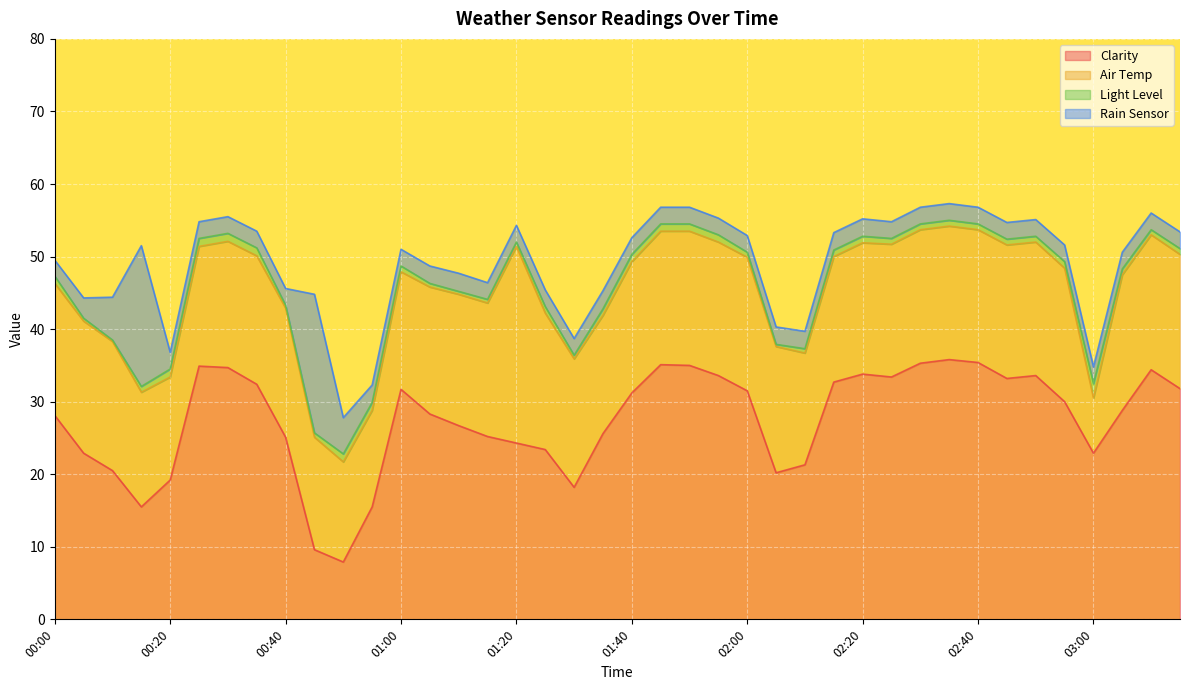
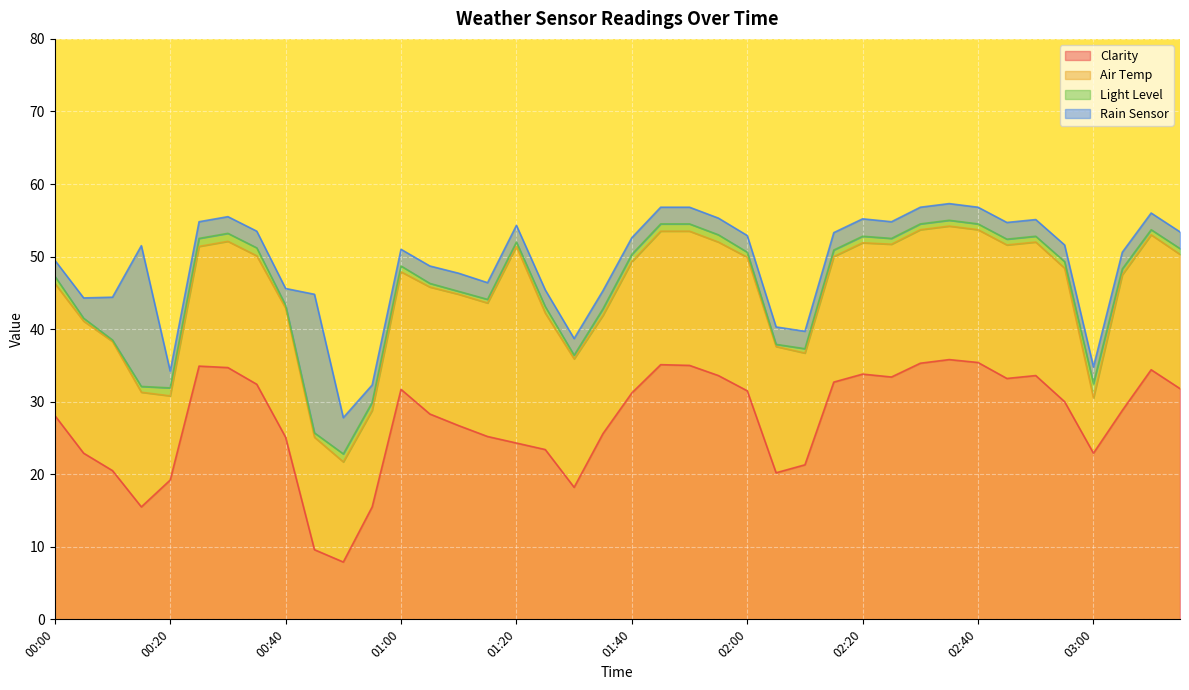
  {
    "Clarity": {
      "00:00": 28,
      "00:20": 19,
      "00:40": 25,
      "01:00": 32,
      "01:20": 24,
      "01:40": 31,
      "02:00": 32,
      "02:20": 34,
      "02:40": 35,
      "03:00": 23
    },
    "Air Temp": {
      "00:00": 18,
-     "00:20": 14,
+     "00:20": 12,
      "00:40": 18,
      "01:00": 16,
      "01:20": 27,
      "01:40": 18,
      "02:00": 18,
      "02:20": 18,
      "02:40": 18,
      "03:00": 8
    },
    "Light Level": {
      "00:00": 1,
      "00:20": 1,
      "00:40": 0,
      "01:00": 1,
      "01:20": 1,
      "01:40": 1,
      "02:00": 1,
      "02:20": 1,
      "02:40": 1,
      "03:00": 2
    },
    "Rain Sensor": {
      "00:00": 2,
      "00:20": 2,
      "00:40": 2,
      "01:00": 2,
      "01:20": 2,
      "01:40": 2,
      "02:00": 2,
      "02:20": 2,
      "02:40": 2,
      "03:00": 2
    }
  }
